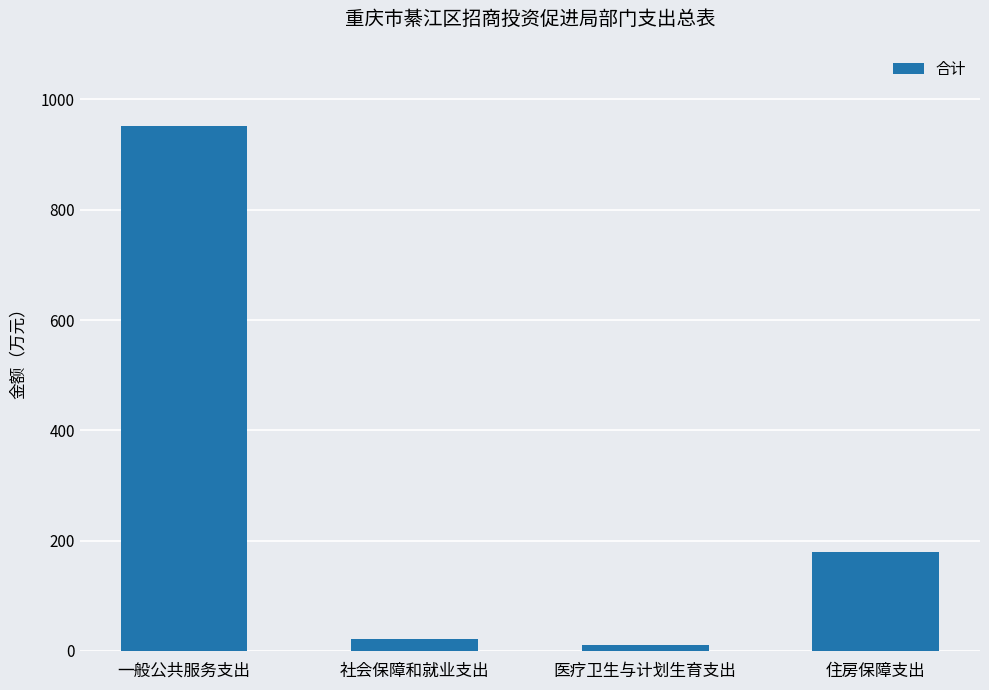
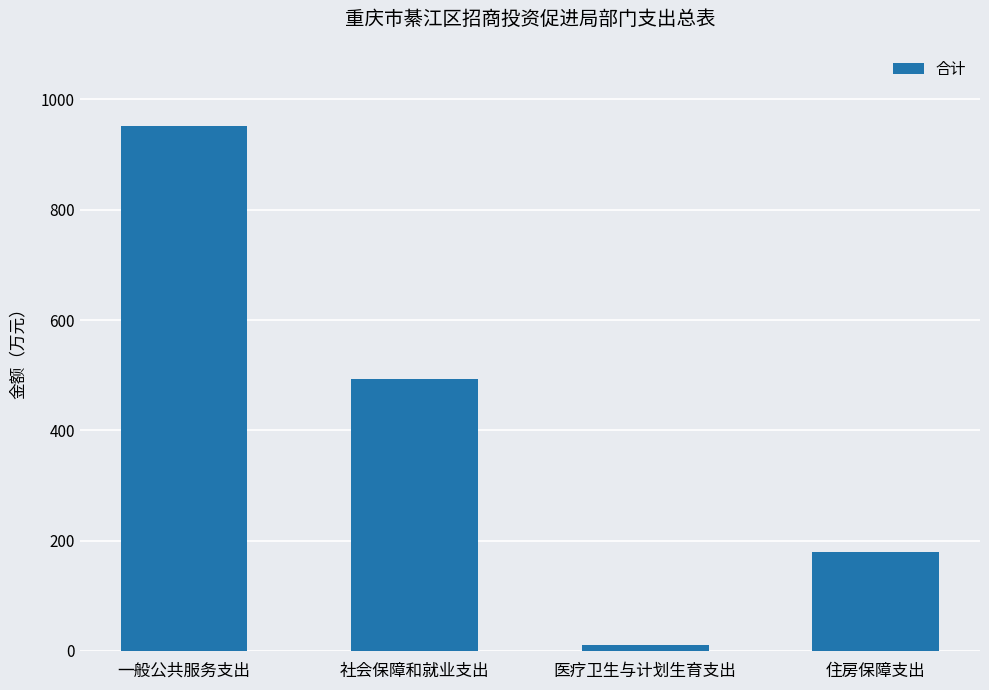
  {
    "一般公共服务支出": 950,
-   "社会保障和就业支出": 20,
+   "社会保障和就业支出": 490,
    "医疗卫生与计划生育支出": 10,
    "住房保障支出": 180
  }
